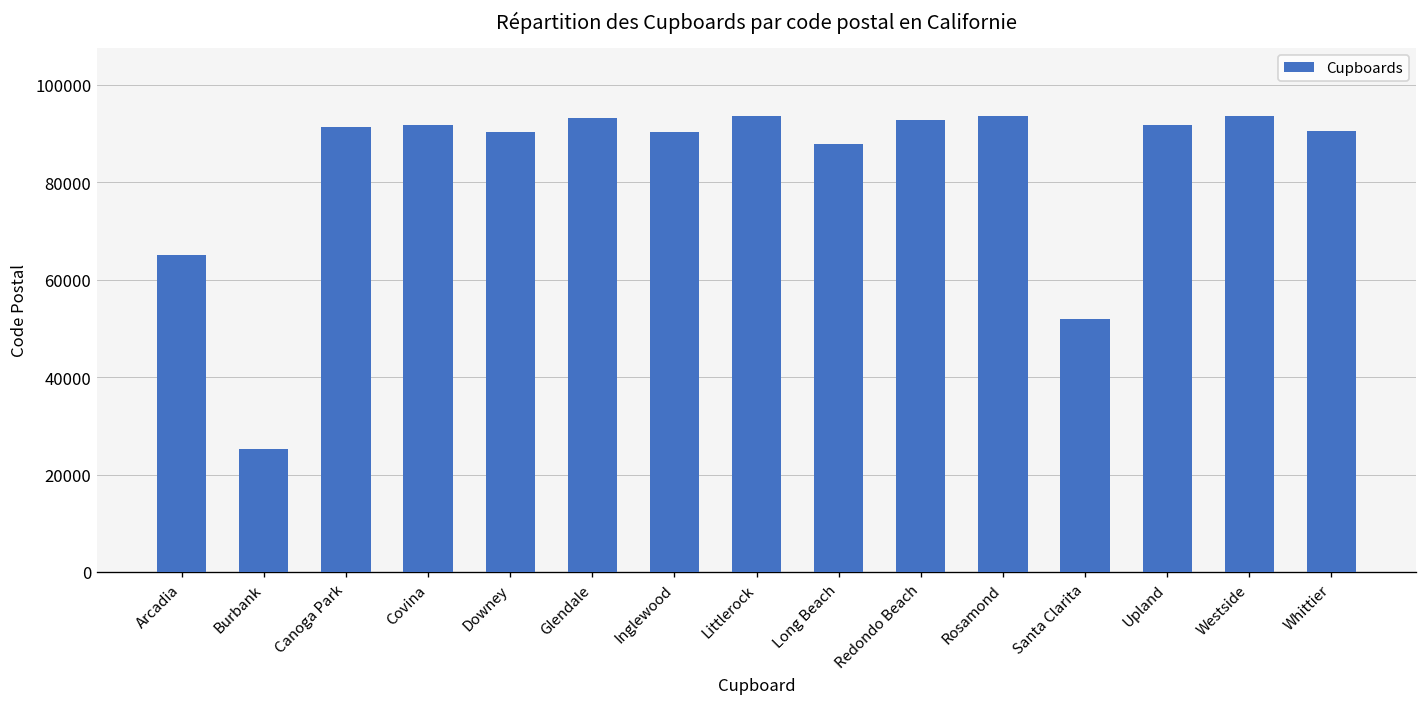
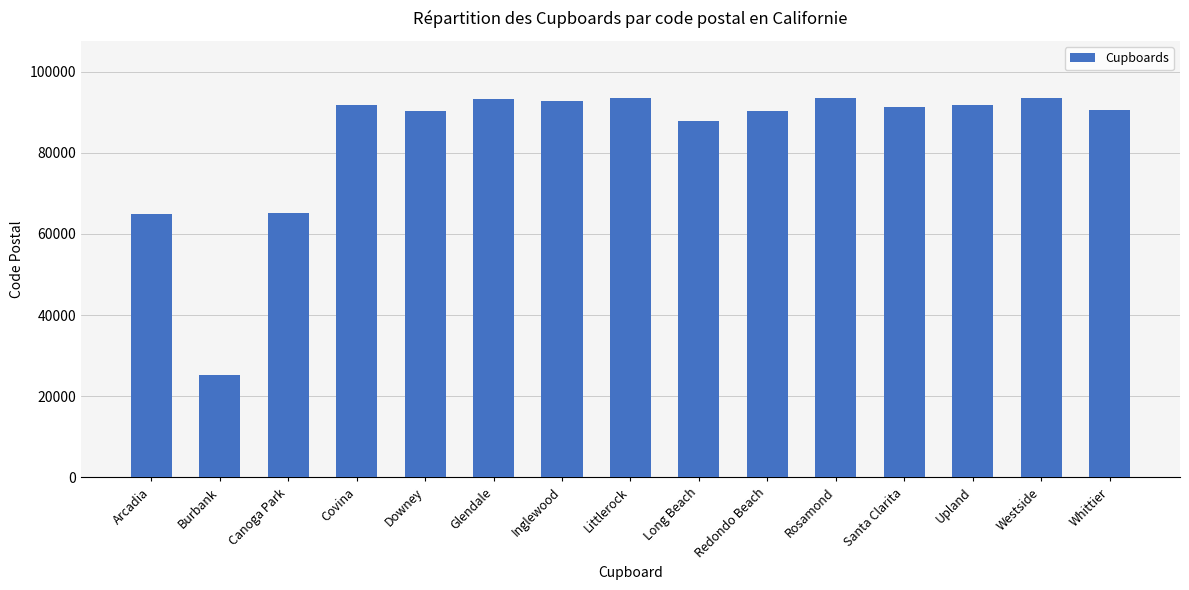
  {
    "Arcadia": 65000,
    "Burbank": 25000,
-   "Canoga Park": 91000,
+   "Canoga Park": 65000,
    "Covina": 92000,
    "Downey": 90000,
    "Glendale": 93000,
-   "Inglewood": 90000,
+   "Inglewood": 93000,
    "Littlerock": 94000,
    "Long Beach": 88000,
-   "Redondo Beach": 93000,
+   "Redondo Beach": 90000,
    "Rosamond": 94000,
-   "Santa Clarita": 52000,
+   "Santa Clarita": 91000,
    "Upland": 92000,
    "Westside": 94000,
    "Whittier": 91000
  }
